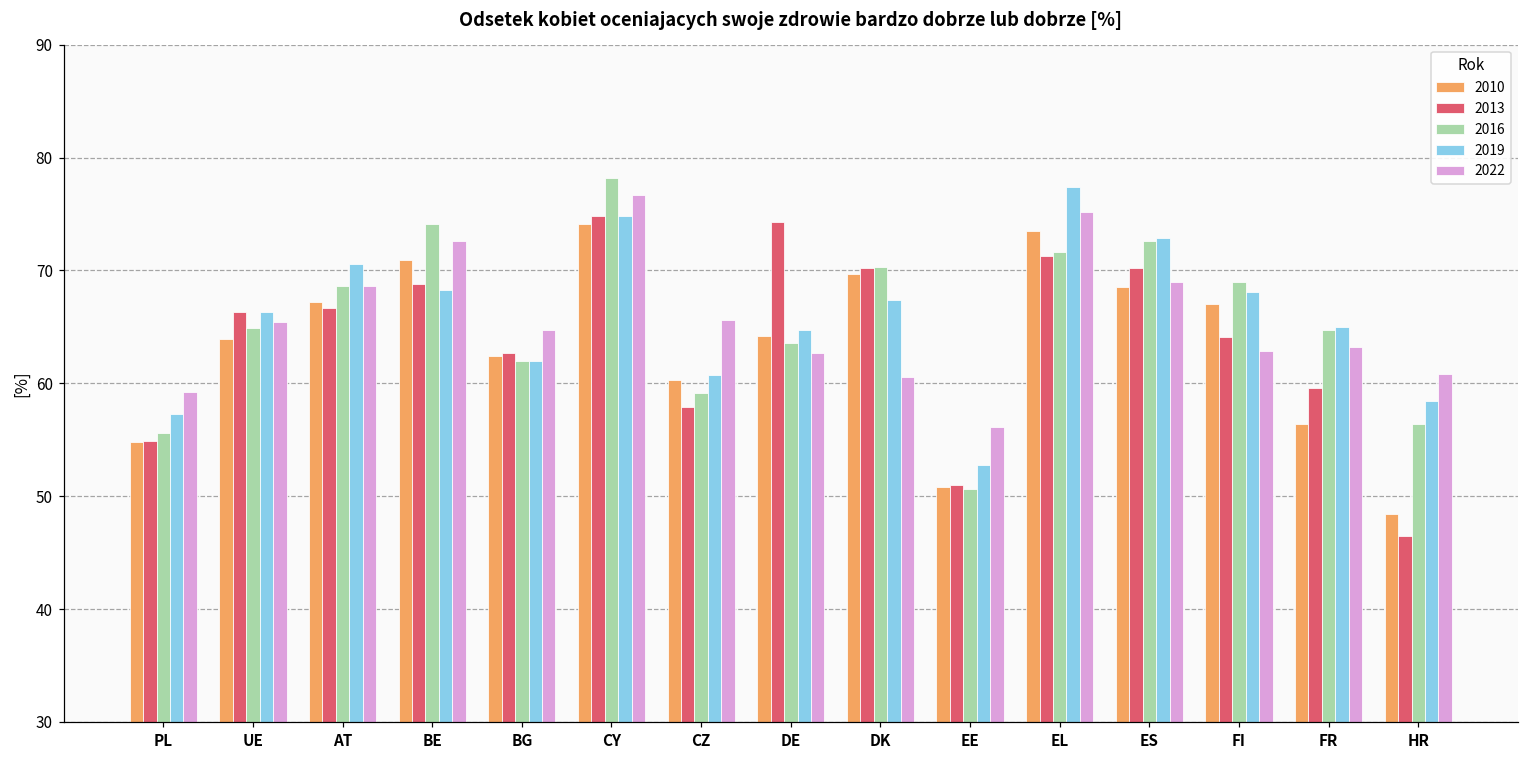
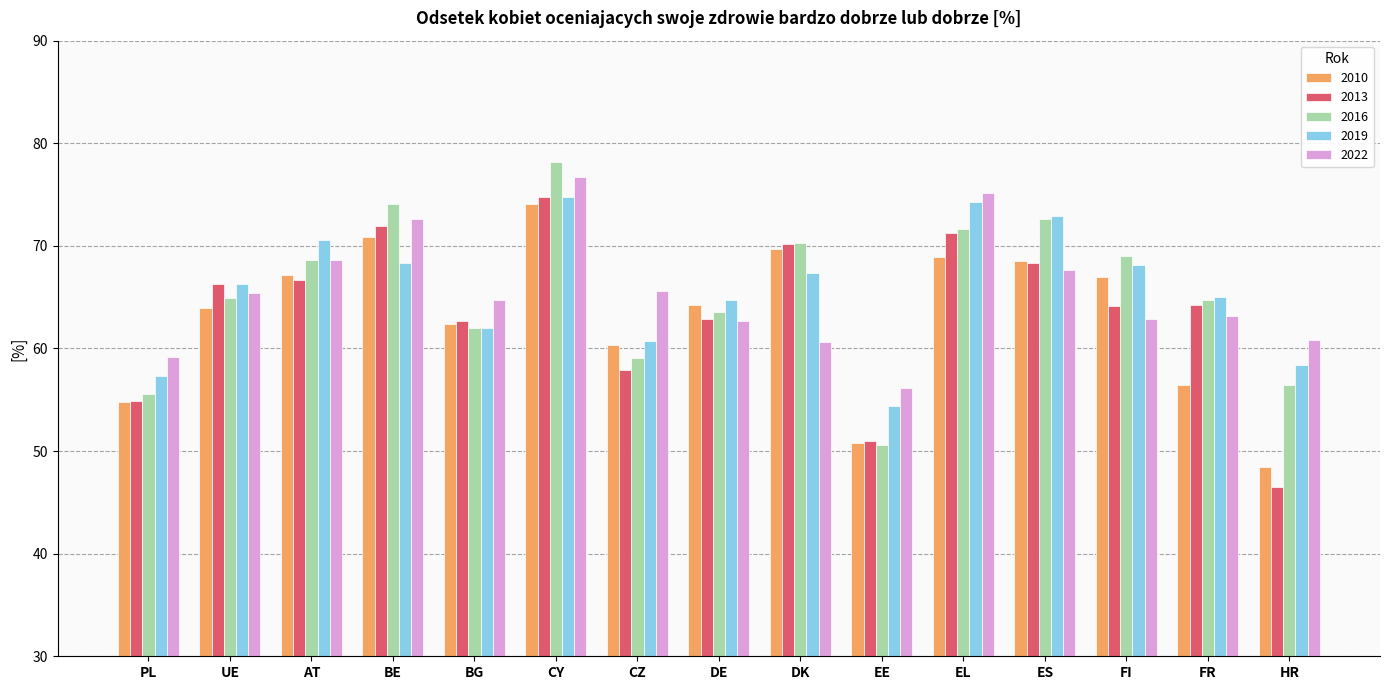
  {
    "2010": {
      "PL": 54.8,
      "UE": 63.9,
      "AT": 67.2,
      "BE": 70.9,
      "BG": 62.4,
      "CY": 74.1,
      "CZ": 60.3,
      "DE": 64.2,
      "DK": 69.7,
      "EE": 50.8,
-     "EL": 73.5,
+     "EL": 68.9,
      "ES": 68.5,
      "FI": 67.0,
      "FR": 56.4,
      "HR": 48.4
    },
    "2013": {
      "PL": 54.9,
      "UE": 66.3,
      "AT": 66.7,
-     "BE": 68.8,
+     "BE": 71.9,
      "BG": 62.7,
      "CY": 74.8,
      "CZ": 57.9,
-     "DE": 74.3,
+     "DE": 62.9,
      "DK": 70.2,
      "EE": 51.0,
      "EL": 71.3,
-     "ES": 70.2,
+     "ES": 68.3,
      "FI": 64.1,
-     "FR": 59.6,
+     "FR": 64.2,
      "HR": 46.5
    },
    "2016": {
      "PL": 55.6,
      "UE": 64.9,
      "AT": 68.6,
      "BE": 74.1,
      "BG": 62.0,
      "CY": 78.2,
      "CZ": 59.1,
      "DE": 63.6,
      "DK": 70.3,
      "EE": 50.6,
      "EL": 71.6,
      "ES": 72.6,
      "FI": 69.0,
      "FR": 64.7,
      "HR": 56.4
    },
    "2019": {
      "PL": 57.3,
      "UE": 66.3,
      "AT": 70.6,
      "BE": 68.3,
      "BG": 62.0,
      "CY": 74.8,
      "CZ": 60.7,
      "DE": 64.7,
      "DK": 67.4,
-     "EE": 52.8,
-     "EL": 77.4,
+     "EE": 54.4,
+     "EL": 74.3,
      "ES": 72.9,
      "FI": 68.1,
      "FR": 65.0,
      "HR": 58.4
    },
    "2022": {
      "PL": 59.2,
      "UE": 65.4,
      "AT": 68.6,
      "BE": 72.6,
      "BG": 64.7,
      "CY": 76.7,
      "CZ": 65.6,
      "DE": 62.7,
      "DK": 60.6,
      "EE": 56.1,
      "EL": 75.2,
-     "ES": 69.0,
+     "ES": 67.6,
      "FI": 62.9,
      "FR": 63.2,
      "HR": 60.8
    }
  }
